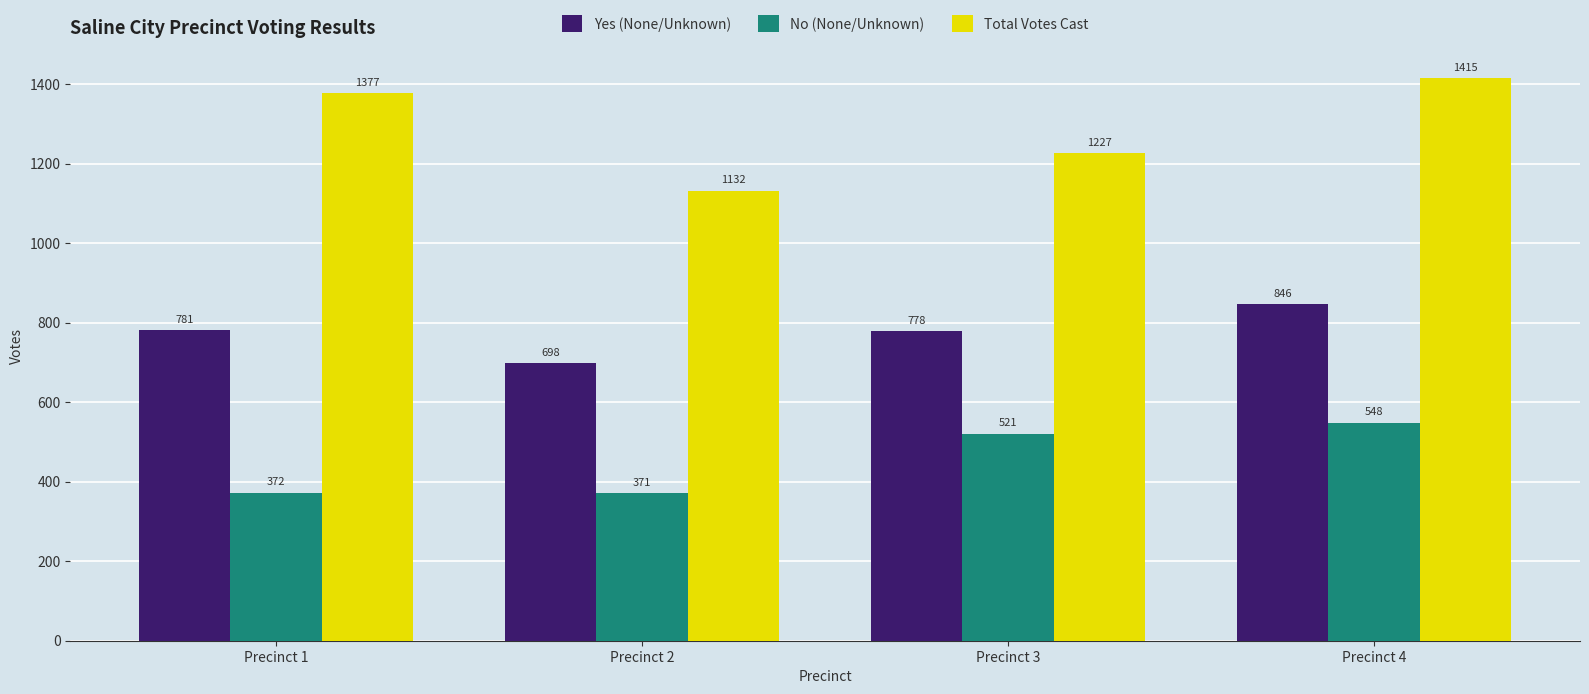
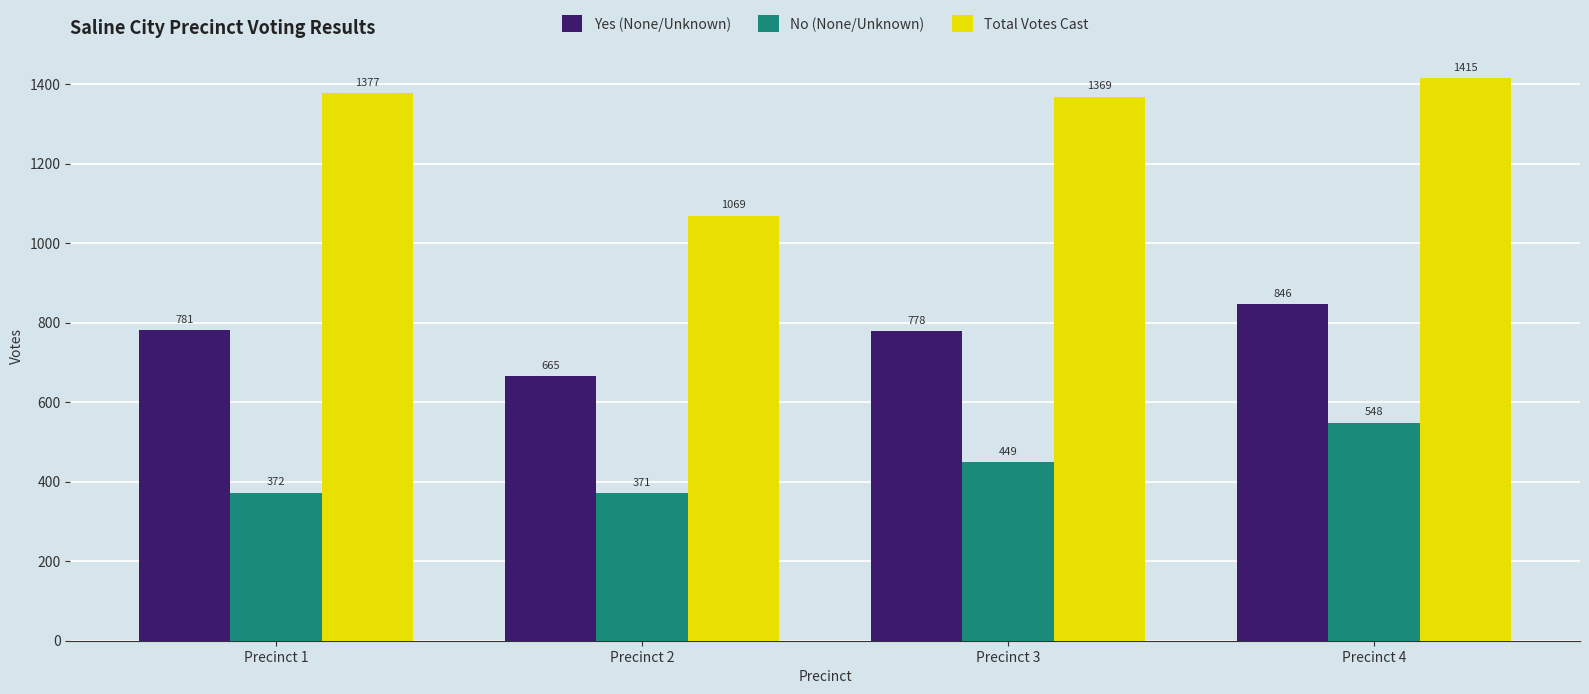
  {
    "Yes (None/Unknown)": {
      "Precinct 1": 781,
-     "Precinct 2": 698,
+     "Precinct 2": 665,
      "Precinct 3": 778,
      "Precinct 4": 846
    },
    "No (None/Unknown)": {
      "Precinct 1": 372,
      "Precinct 2": 371,
-     "Precinct 3": 521,
+     "Precinct 3": 449,
      "Precinct 4": 548
    },
    "Total Votes Cast": {
      "Precinct 1": 1377,
-     "Precinct 2": 1132,
-     "Precinct 3": 1227,
+     "Precinct 2": 1069,
+     "Precinct 3": 1369,
      "Precinct 4": 1415
    }
  }
